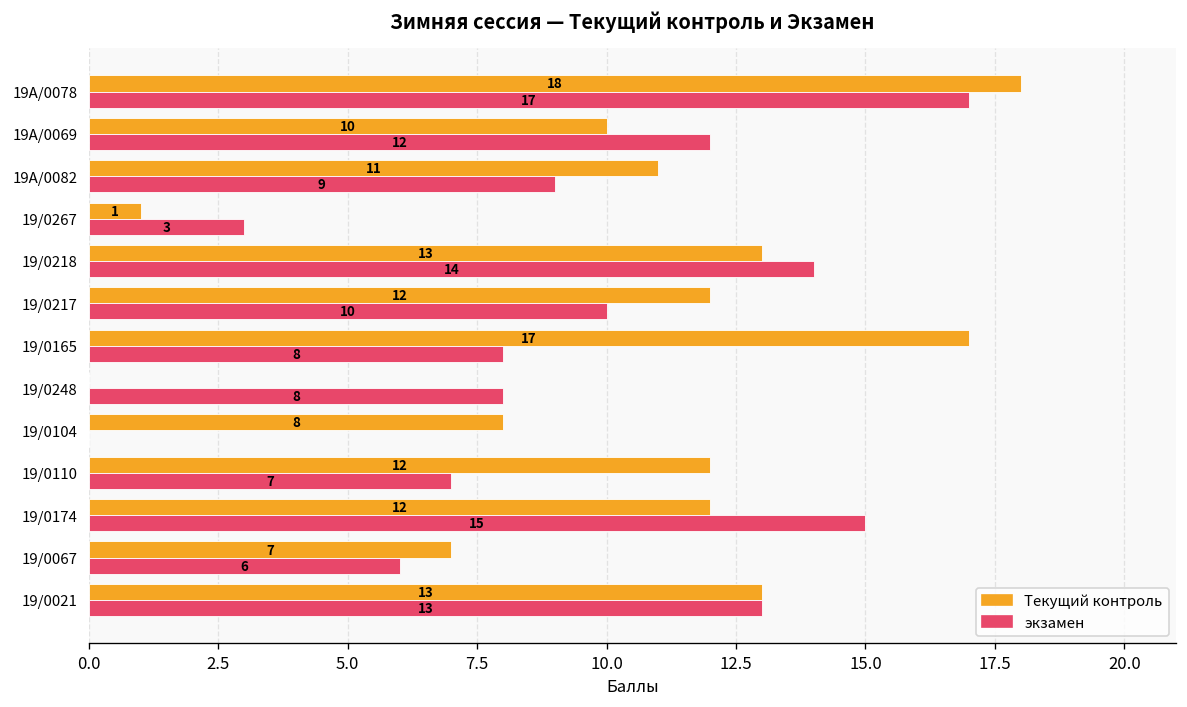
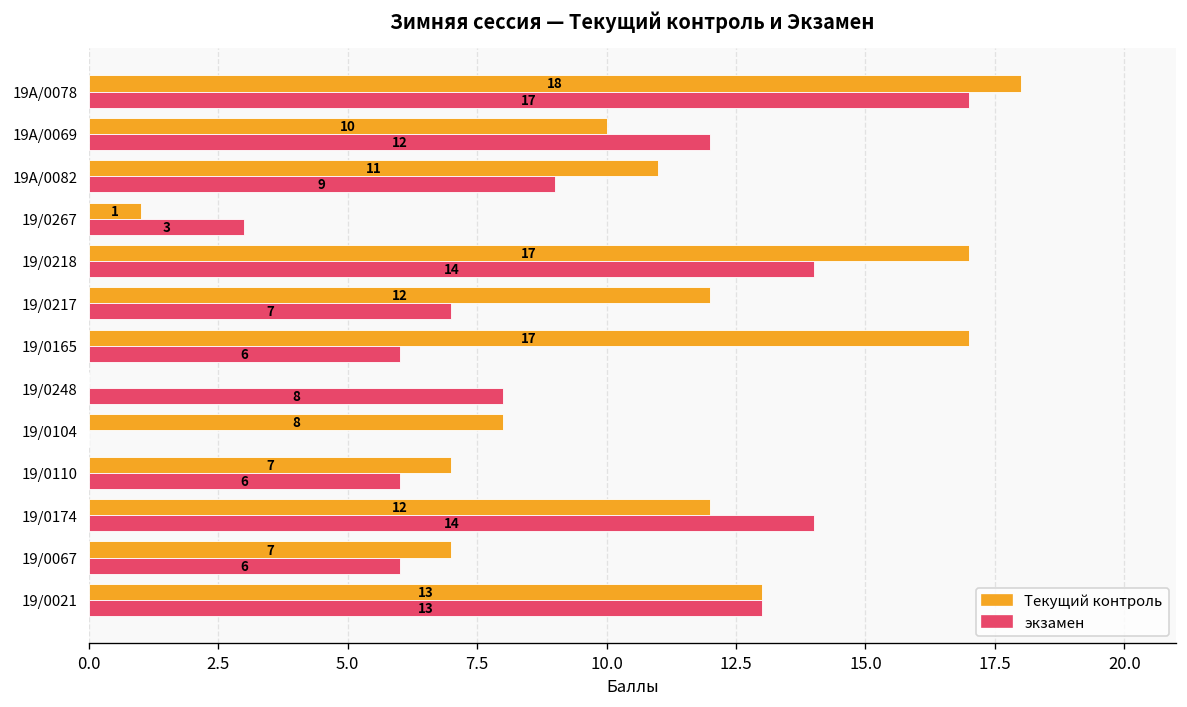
  {
    "Текущий контроль": {
      "19A/0078": 18,
      "19A/0069": 10,
      "19A/0082": 11,
      "19/0267": 1,
-     "19/0218": 13,
+     "19/0218": 17,
      "19/0217": 12,
      "19/0165": 17,
      "19/0104": 8,
-     "19/0110": 12,
+     "19/0110": 7,
      "19/0174": 12,
      "19/0067": 7,
      "19/0021": 13
    },
    "экзамен": {
      "19A/0078": 17,
      "19A/0069": 12,
      "19A/0082": 9,
      "19/0267": 3,
      "19/0218": 14,
-     "19/0217": 10,
-     "19/0165": 8,
+     "19/0217": 7,
+     "19/0165": 6,
      "19/0248": 8,
-     "19/0110": 7,
-     "19/0174": 15,
+     "19/0110": 6,
+     "19/0174": 14,
      "19/0067": 6,
      "19/0021": 13
    }
  }
